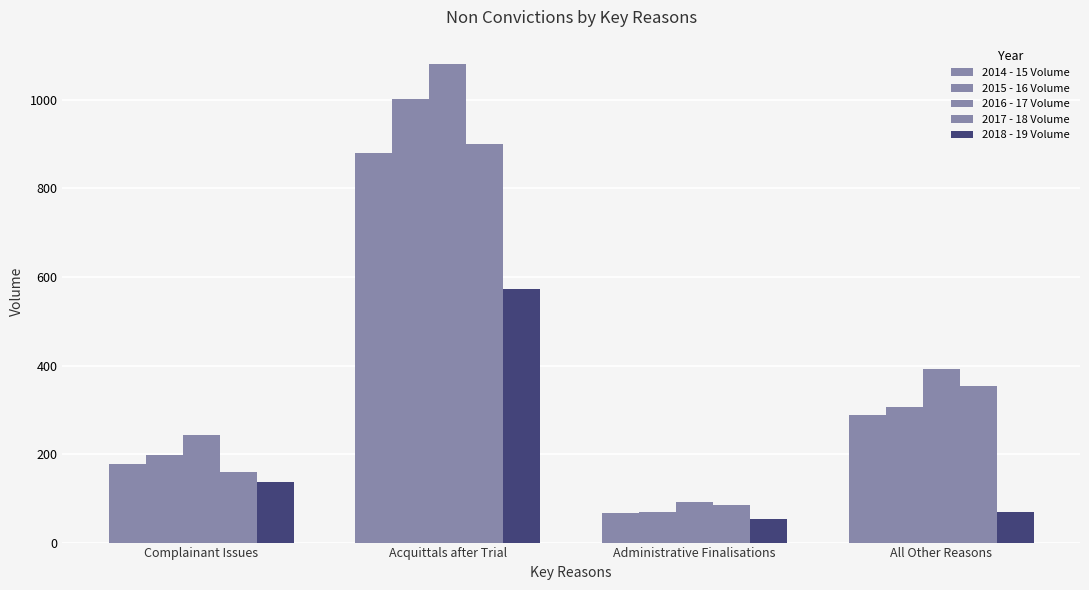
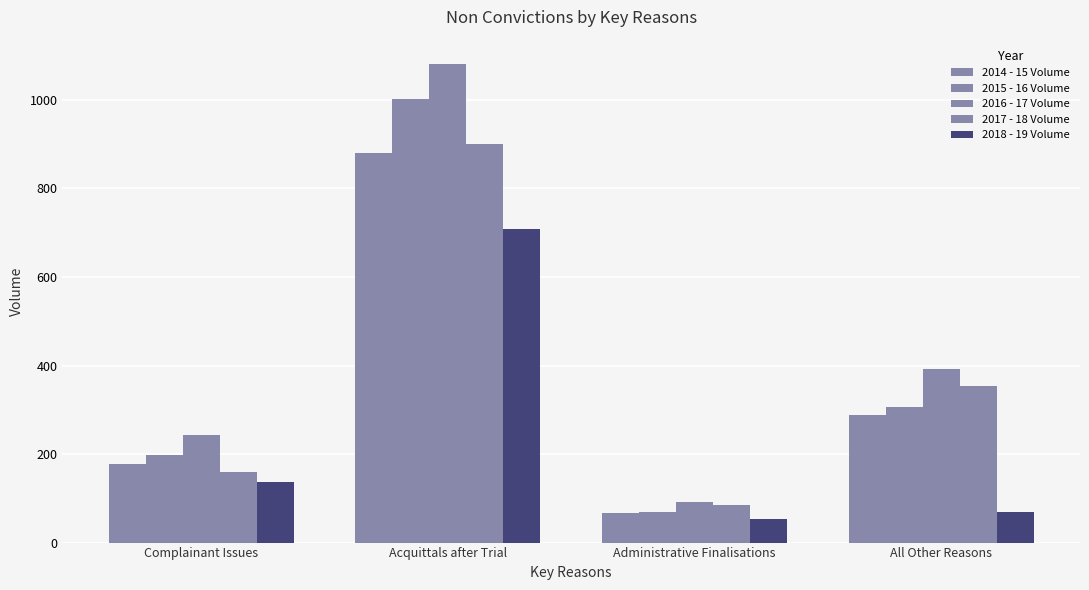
  {
    "2018 - 19 Volume": {
      "Complainant Issues": 140,
-     "Acquittals after Trial": 570,
+     "Acquittals after Trial": 710,
      "Administrative Finalisations": 50,
      "All Other Reasons": 70
    }
  }
